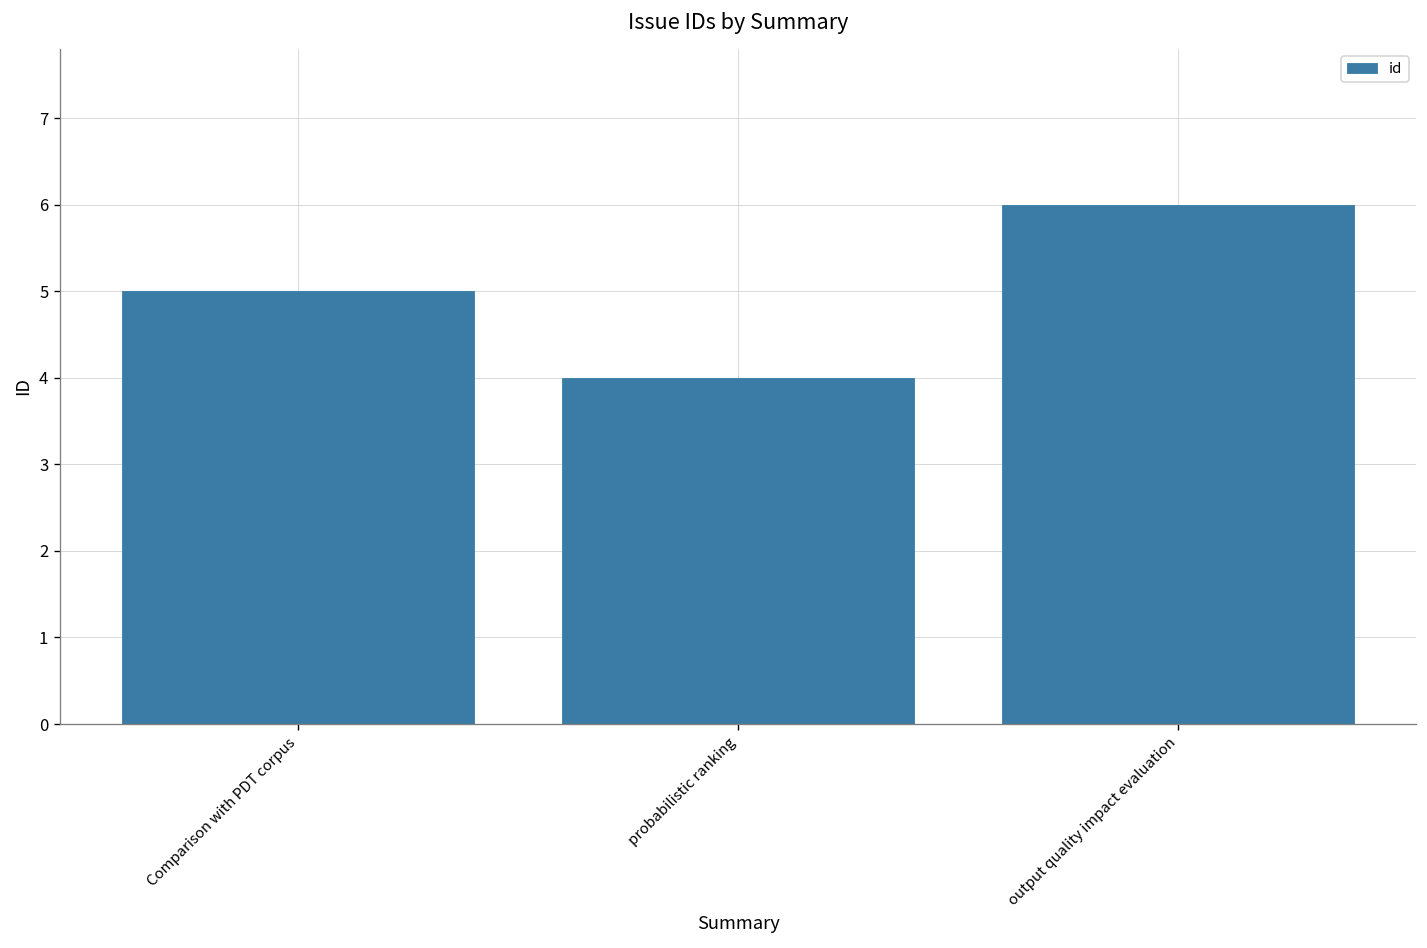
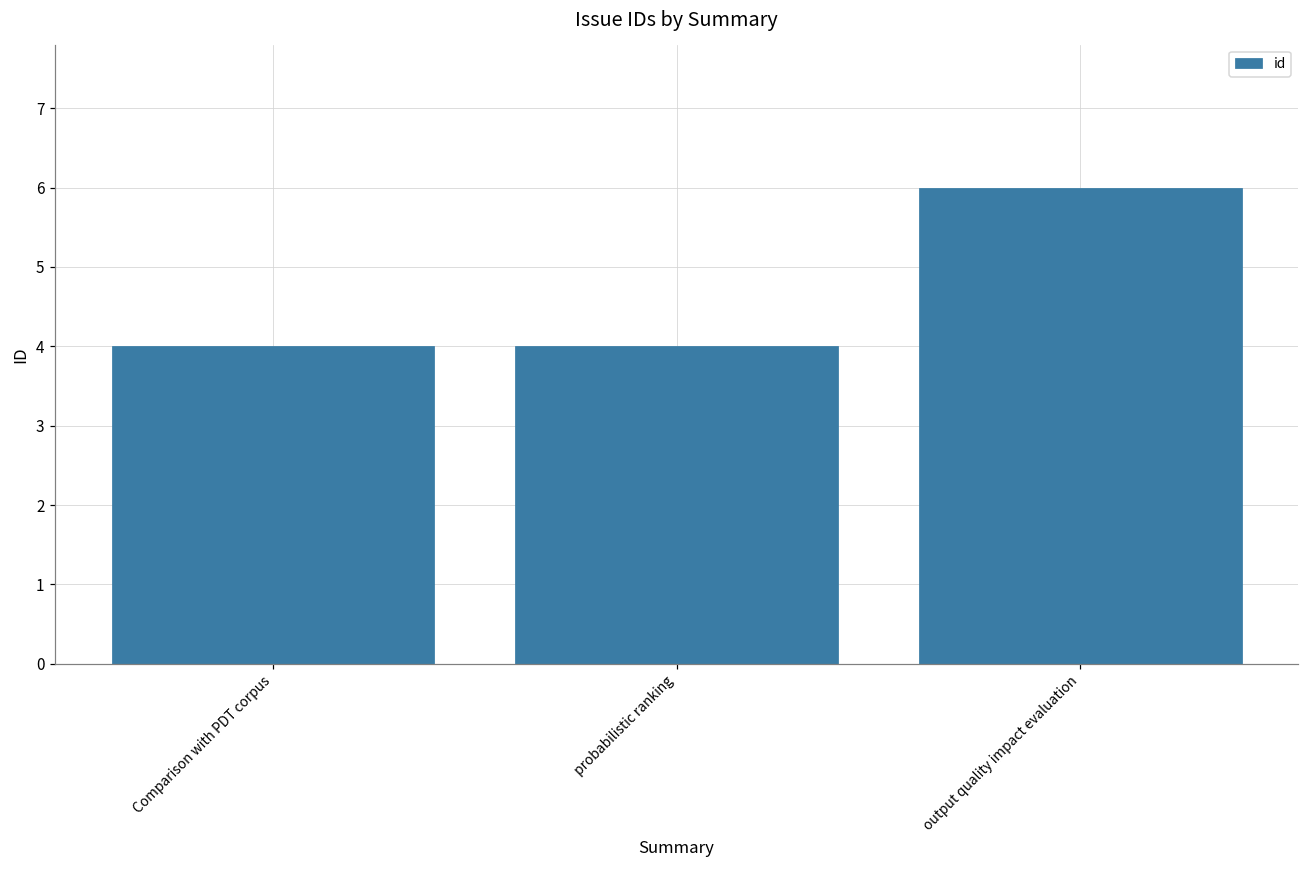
  {
-   "Comparison with PDT corpus": 5,
+   "Comparison with PDT corpus": 4,
    "probabilistic ranking": 4,
    "output quality impact evaluation": 6
  }
